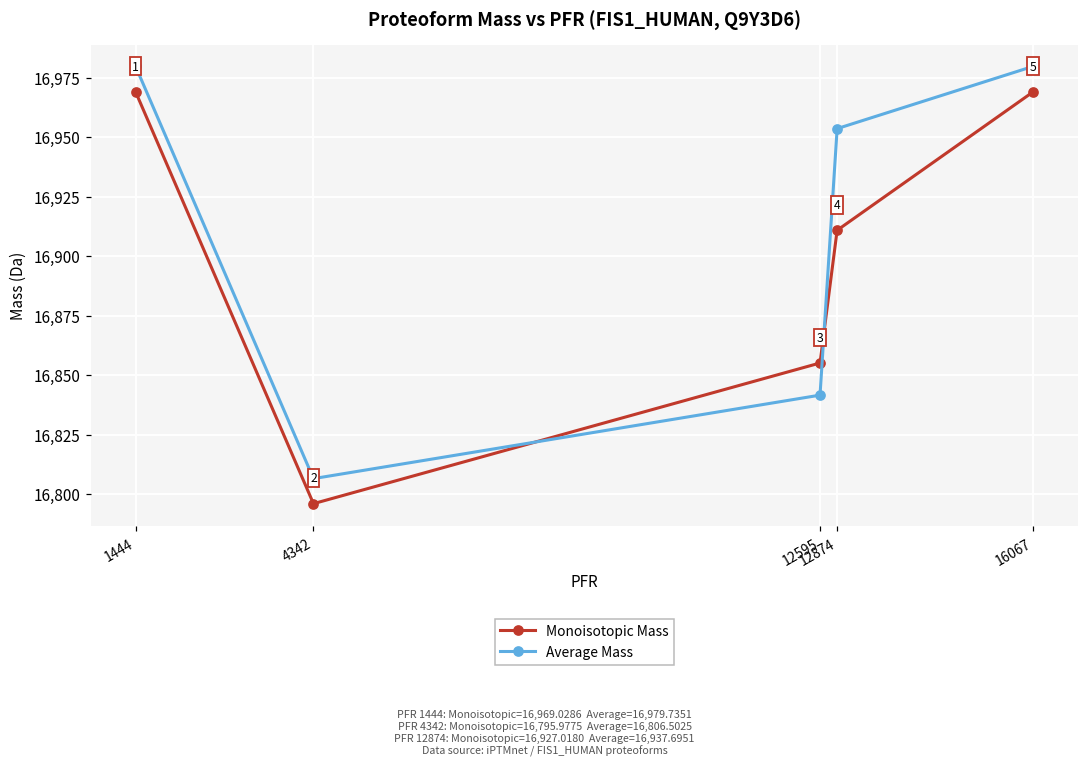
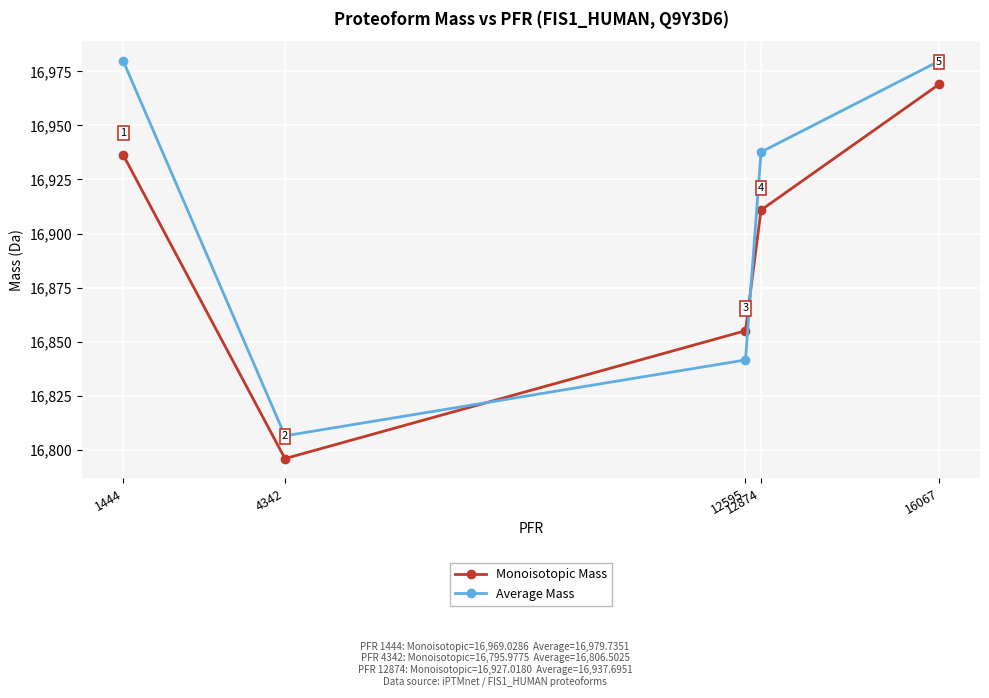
  {
    "Monoisotopic Mass": {
-     "1444": "16,969",
+     "1444": "16,936",
      "4342": "16,796",
      "16067": "16,969"
    },
    "Average Mass": {
      "12595": "16,842",
-     "12874": "16,954"
+     "12874": "16,938"
    }
  }
